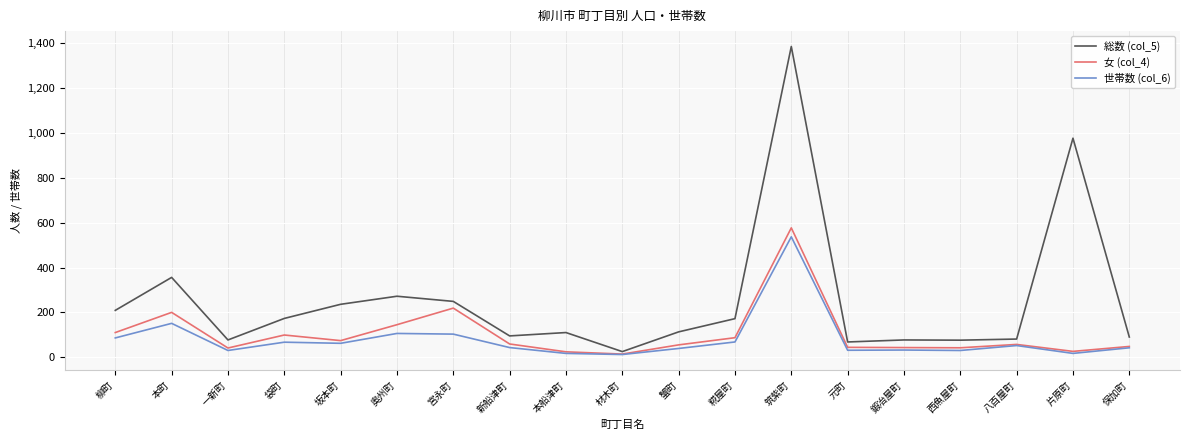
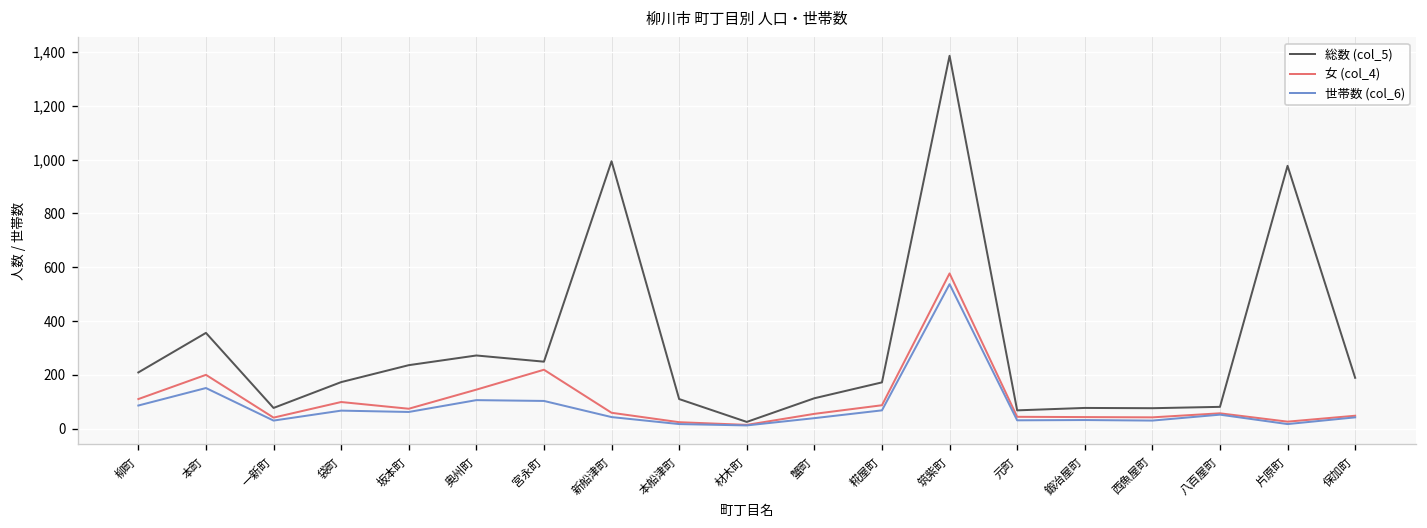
  {
    "総数 (col_5)": {
      "柳町": "210",
      "本町": "360",
      "一新町": "80",
      "袋町": "170",
      "坂本町": "240",
      "奥州町": "270",
      "宮永町": "250",
-     "新船津町": "100",
+     "新船津町": "990",
      "本船津町": "110",
      "蟹町": "110",
      "糀屋町": "170",
      "筑紫町": "1,390",
      "元町": "70",
      "鍛冶屋町": "80",
      "西魚屋町": "80",
      "八百屋町": "80",
      "片原町": "980",
-     "保加町": "90"
+     "保加町": "190"
    },
    "女 (col_4)": {
      "柳町": "110",
      "本町": "200",
      "袋町": "100",
      "坂本町": "70",
      "奥州町": "150",
      "宮永町": "220",
      "新船津町": "60",
      "蟹町": "60",
      "糀屋町": "90",
      "筑紫町": "580",
      "元町": "40",
      "西魚屋町": "40"
    },
    "世帯数 (col_6)": {
      "柳町": "90",
      "本町": "150",
      "袋町": "70",
      "坂本町": "60",
      "奥州町": "110",
      "宮永町": "100",
      "新船津町": "40",
      "蟹町": "40",
      "糀屋町": "70",
      "筑紫町": "540",
      "元町": "30",
      "西魚屋町": "30"
    }
  }
